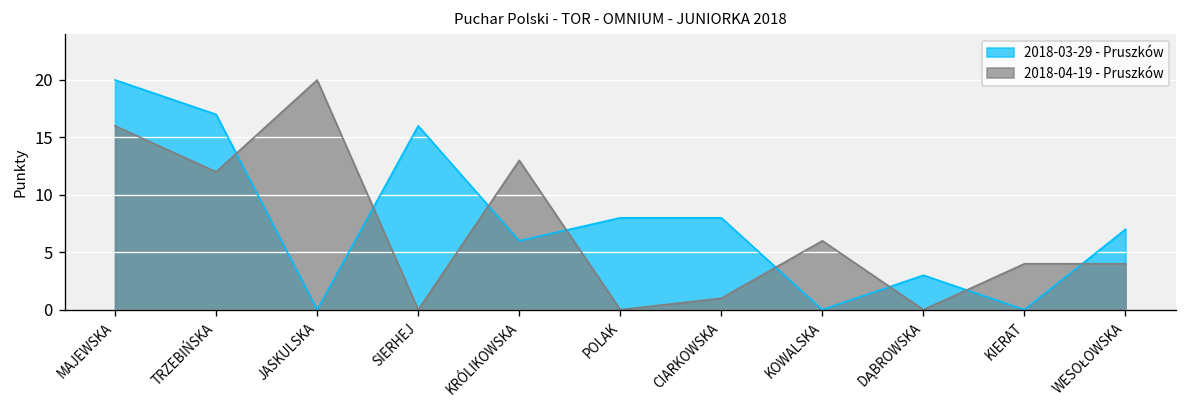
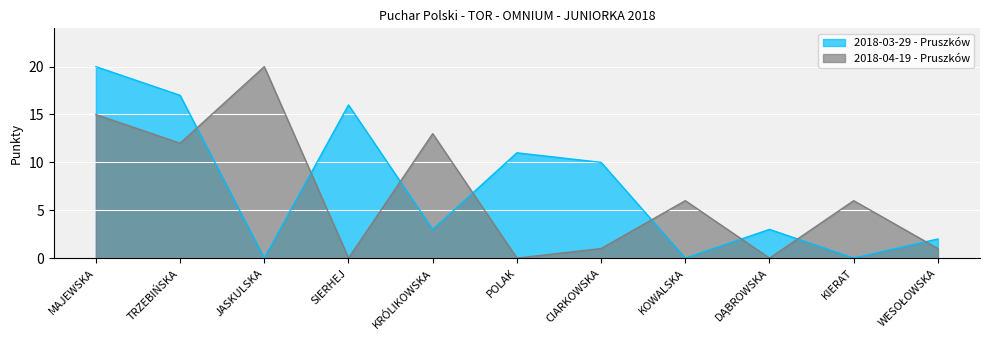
  {
    "2018-03-29 - Pruszków": {
      "MAJEWSKA": 20,
      "TRZEBIŃSKA": 17,
      "JASKULSKA": 0,
      "SIERHEJ": 16,
-     "KRÓLIKOWSKA": 6,
-     "POLAK": 8,
-     "CIARKOWSKA": 8,
+     "KRÓLIKOWSKA": 3,
+     "POLAK": 11,
+     "CIARKOWSKA": 10,
      "KOWALSKA": 0,
      "DĄBROWSKA": 3,
      "KIERAT": 0,
-     "WESOŁOWSKA": 7
+     "WESOŁOWSKA": 2
    },
    "2018-04-19 - Pruszków": {
-     "MAJEWSKA": 16,
+     "MAJEWSKA": 15,
      "TRZEBIŃSKA": 12,
      "JASKULSKA": 20,
      "SIERHEJ": 0,
      "KRÓLIKOWSKA": 13,
      "POLAK": 0,
      "CIARKOWSKA": 1,
      "KOWALSKA": 6,
      "DĄBROWSKA": 0,
-     "KIERAT": 4,
-     "WESOŁOWSKA": 4
+     "KIERAT": 6,
+     "WESOŁOWSKA": 1
    }
  }
